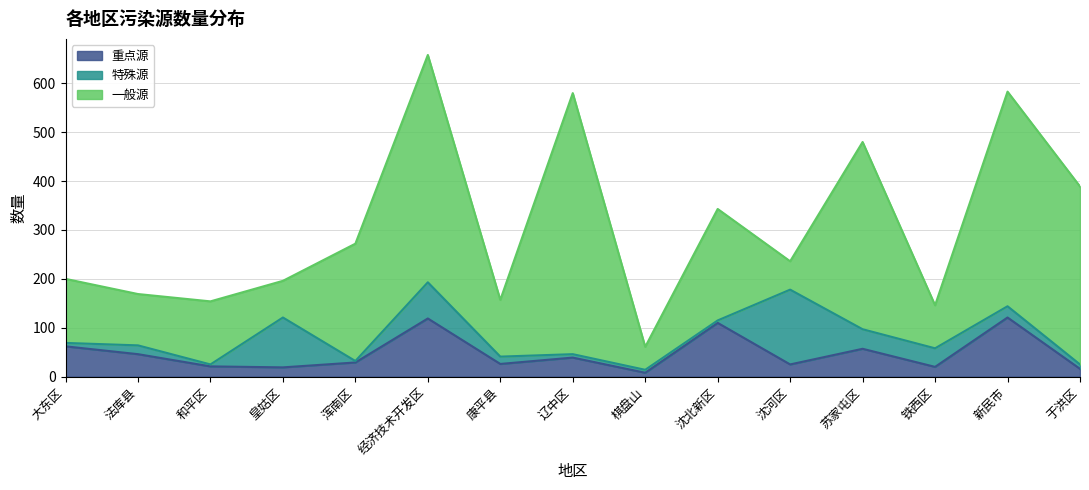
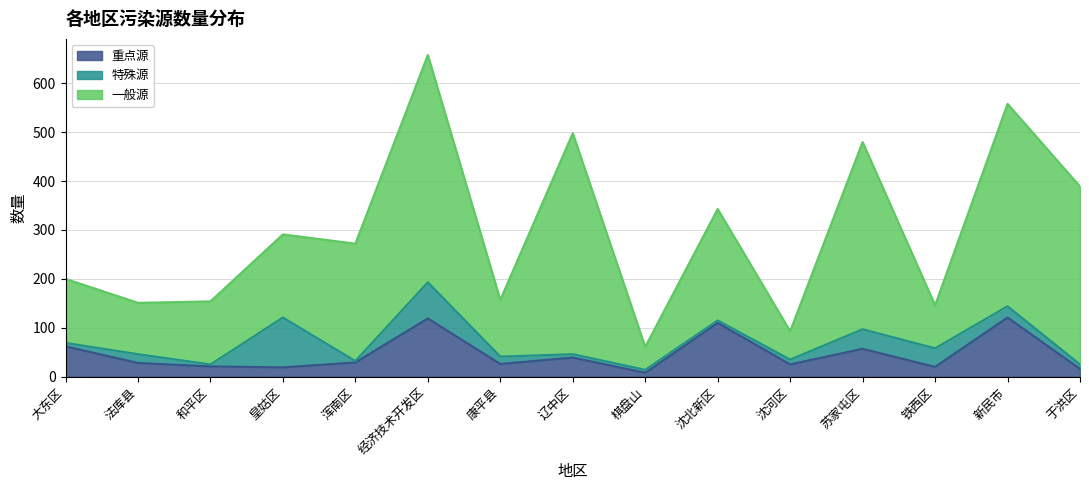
  {
    "重点源": {
      "大东区": 60,
-     "法库县": 50,
+     "法库县": 30,
      "皇姑区": 20,
      "经济技术开发区": 120,
      "康平县": 30,
      "辽中区": 40,
      "棋盘山": 10,
      "沈河区": 30,
      "苏家屯区": 60,
      "铁西区": 20,
      "新民市": 120,
      "于洪区": 20
    },
    "特殊源": {
      "大东区": 10,
      "法库县": 20,
      "皇姑区": 100,
      "经济技术开发区": 70,
      "康平县": 20,
      "辽中区": 10,
      "棋盘山": 10,
-     "沈河区": 150,
+     "沈河区": 10,
      "苏家屯区": 40,
      "铁西区": 40,
      "新民市": 20,
      "于洪区": 10
    },
    "一般源": {
      "大东区": 130,
      "法库县": 110,
      "和平区": 130,
-     "皇姑区": 80,
+     "皇姑区": 170,
      "浑南区": 240,
      "经济技术开发区": 470,
      "康平县": 120,
-     "辽中区": 530,
+     "辽中区": 450,
      "棋盘山": 50,
      "沈北新区": 230,
      "沈河区": 60,
      "苏家屯区": 380,
      "铁西区": 90,
-     "新民市": 440,
+     "新民市": 410,
      "于洪区": 360
    }
  }
